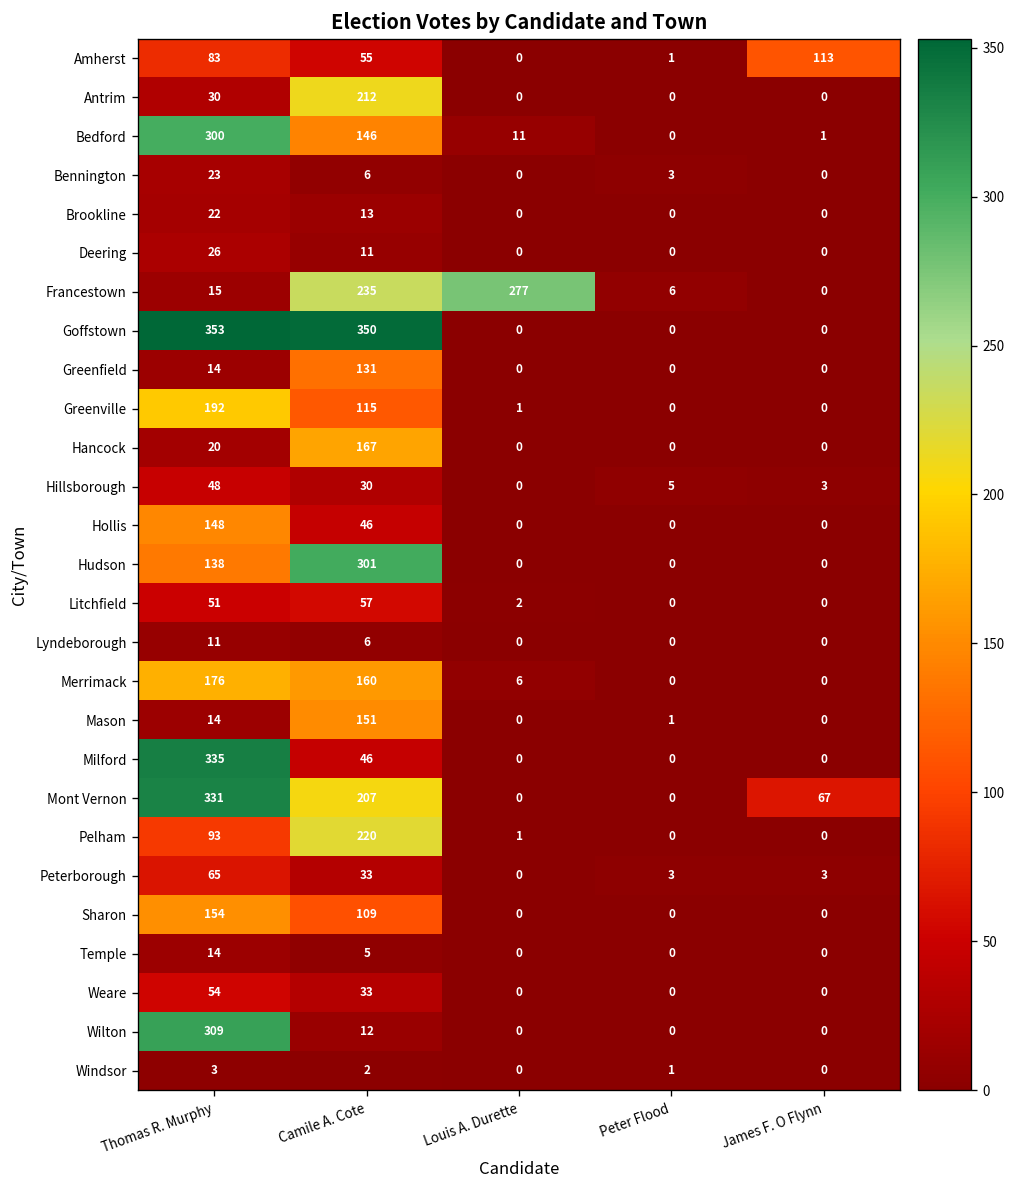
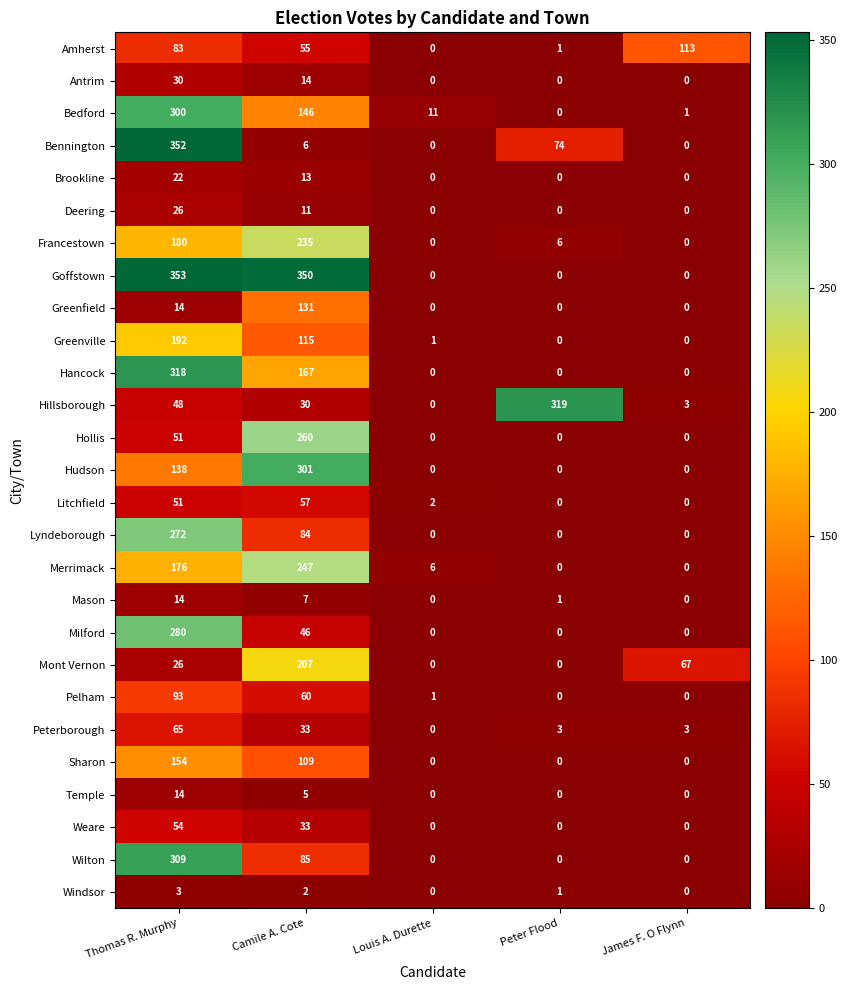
  {
    "Amherst": {
      "Thomas R. Murphy": 83,
      "Camile A. Cote": 55,
      "Louis A. Durette": 0,
      "Peter Flood": 1,
      "James F. O Flynn": 113
    },
    "Antrim": {
      "Thomas R. Murphy": 30,
-     "Camile A. Cote": 212,
+     "Camile A. Cote": 14,
      "Louis A. Durette": 0,
      "Peter Flood": 0,
      "James F. O Flynn": 0
    },
    "Bedford": {
      "Thomas R. Murphy": 300,
      "Camile A. Cote": 146,
      "Louis A. Durette": 11,
      "Peter Flood": 0,
      "James F. O Flynn": 1
    },
    "Bennington": {
-     "Thomas R. Murphy": 23,
+     "Thomas R. Murphy": 352,
      "Camile A. Cote": 6,
      "Louis A. Durette": 0,
-     "Peter Flood": 3,
+     "Peter Flood": 74,
      "James F. O Flynn": 0
    },
    "Brookline": {
      "Thomas R. Murphy": 22,
      "Camile A. Cote": 13,
      "Louis A. Durette": 0,
      "Peter Flood": 0,
      "James F. O Flynn": 0
    },
    "Deering": {
      "Thomas R. Murphy": 26,
      "Camile A. Cote": 11,
      "Louis A. Durette": 0,
      "Peter Flood": 0,
      "James F. O Flynn": 0
    },
    "Francestown": {
-     "Thomas R. Murphy": 15,
+     "Thomas R. Murphy": 180,
      "Camile A. Cote": 235,
-     "Louis A. Durette": 277,
+     "Louis A. Durette": 0,
      "Peter Flood": 6,
      "James F. O Flynn": 0
    },
    "Goffstown": {
      "Thomas R. Murphy": 353,
      "Camile A. Cote": 350,
      "Louis A. Durette": 0,
      "Peter Flood": 0,
      "James F. O Flynn": 0
    },
    "Greenfield": {
      "Thomas R. Murphy": 14,
      "Camile A. Cote": 131,
      "Louis A. Durette": 0,
      "Peter Flood": 0,
      "James F. O Flynn": 0
    },
    "Greenville": {
      "Thomas R. Murphy": 192,
      "Camile A. Cote": 115,
      "Louis A. Durette": 1,
      "Peter Flood": 0,
      "James F. O Flynn": 0
    },
    "Hancock": {
-     "Thomas R. Murphy": 20,
+     "Thomas R. Murphy": 318,
      "Camile A. Cote": 167,
      "Louis A. Durette": 0,
      "Peter Flood": 0,
      "James F. O Flynn": 0
    },
    "Hillsborough": {
      "Thomas R. Murphy": 48,
      "Camile A. Cote": 30,
      "Louis A. Durette": 0,
-     "Peter Flood": 5,
+     "Peter Flood": 319,
      "James F. O Flynn": 3
    },
    "Hollis": {
-     "Thomas R. Murphy": 148,
-     "Camile A. Cote": 46,
+     "Thomas R. Murphy": 51,
+     "Camile A. Cote": 260,
      "Louis A. Durette": 0,
      "Peter Flood": 0,
      "James F. O Flynn": 0
    },
    "Hudson": {
      "Thomas R. Murphy": 138,
      "Camile A. Cote": 301,
      "Louis A. Durette": 0,
      "Peter Flood": 0,
      "James F. O Flynn": 0
    },
    "Litchfield": {
      "Thomas R. Murphy": 51,
      "Camile A. Cote": 57,
      "Louis A. Durette": 2,
      "Peter Flood": 0,
      "James F. O Flynn": 0
    },
    "Lyndeborough": {
-     "Thomas R. Murphy": 11,
-     "Camile A. Cote": 6,
+     "Thomas R. Murphy": 272,
+     "Camile A. Cote": 84,
      "Louis A. Durette": 0,
      "Peter Flood": 0,
      "James F. O Flynn": 0
    },
    "Merrimack": {
      "Thomas R. Murphy": 176,
-     "Camile A. Cote": 160,
+     "Camile A. Cote": 247,
      "Louis A. Durette": 6,
      "Peter Flood": 0,
      "James F. O Flynn": 0
    },
    "Mason": {
      "Thomas R. Murphy": 14,
-     "Camile A. Cote": 151,
+     "Camile A. Cote": 7,
      "Louis A. Durette": 0,
      "Peter Flood": 1,
      "James F. O Flynn": 0
    },
    "Milford": {
-     "Thomas R. Murphy": 335,
+     "Thomas R. Murphy": 280,
      "Camile A. Cote": 46,
      "Louis A. Durette": 0,
      "Peter Flood": 0,
      "James F. O Flynn": 0
    },
    "Mont Vernon": {
-     "Thomas R. Murphy": 331,
+     "Thomas R. Murphy": 26,
      "Camile A. Cote": 207,
      "Louis A. Durette": 0,
      "Peter Flood": 0,
      "James F. O Flynn": 67
    },
    "Pelham": {
      "Thomas R. Murphy": 93,
-     "Camile A. Cote": 220,
+     "Camile A. Cote": 60,
      "Louis A. Durette": 1,
      "Peter Flood": 0,
      "James F. O Flynn": 0
    },
    "Peterborough": {
      "Thomas R. Murphy": 65,
      "Camile A. Cote": 33,
      "Louis A. Durette": 0,
      "Peter Flood": 3,
      "James F. O Flynn": 3
    },
    "Sharon": {
      "Thomas R. Murphy": 154,
      "Camile A. Cote": 109,
      "Louis A. Durette": 0,
      "Peter Flood": 0,
      "James F. O Flynn": 0
    },
    "Temple": {
      "Thomas R. Murphy": 14,
      "Camile A. Cote": 5,
      "Louis A. Durette": 0,
      "Peter Flood": 0,
      "James F. O Flynn": 0
    },
    "Weare": {
      "Thomas R. Murphy": 54,
      "Camile A. Cote": 33,
      "Louis A. Durette": 0,
      "Peter Flood": 0,
      "James F. O Flynn": 0
    },
    "Wilton": {
      "Thomas R. Murphy": 309,
-     "Camile A. Cote": 12,
+     "Camile A. Cote": 85,
      "Louis A. Durette": 0,
      "Peter Flood": 0,
      "James F. O Flynn": 0
    },
    "Windsor": {
      "Thomas R. Murphy": 3,
      "Camile A. Cote": 2,
      "Louis A. Durette": 0,
      "Peter Flood": 1,
      "James F. O Flynn": 0
    }
  }
